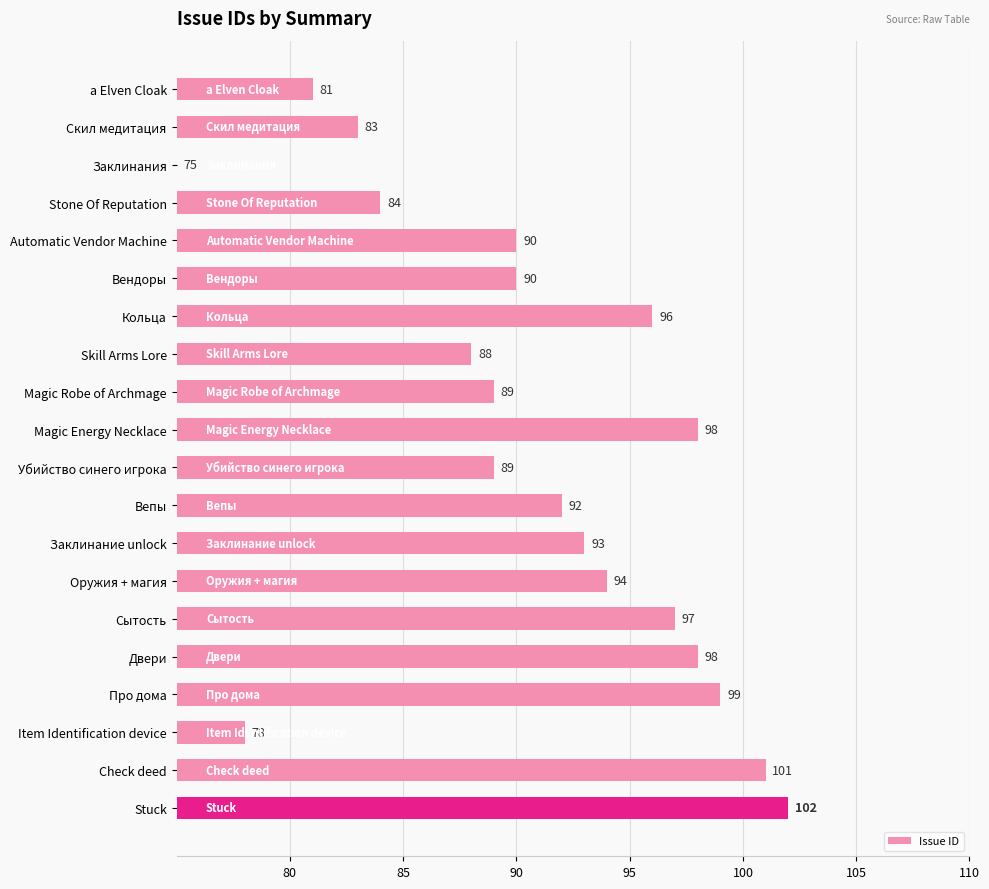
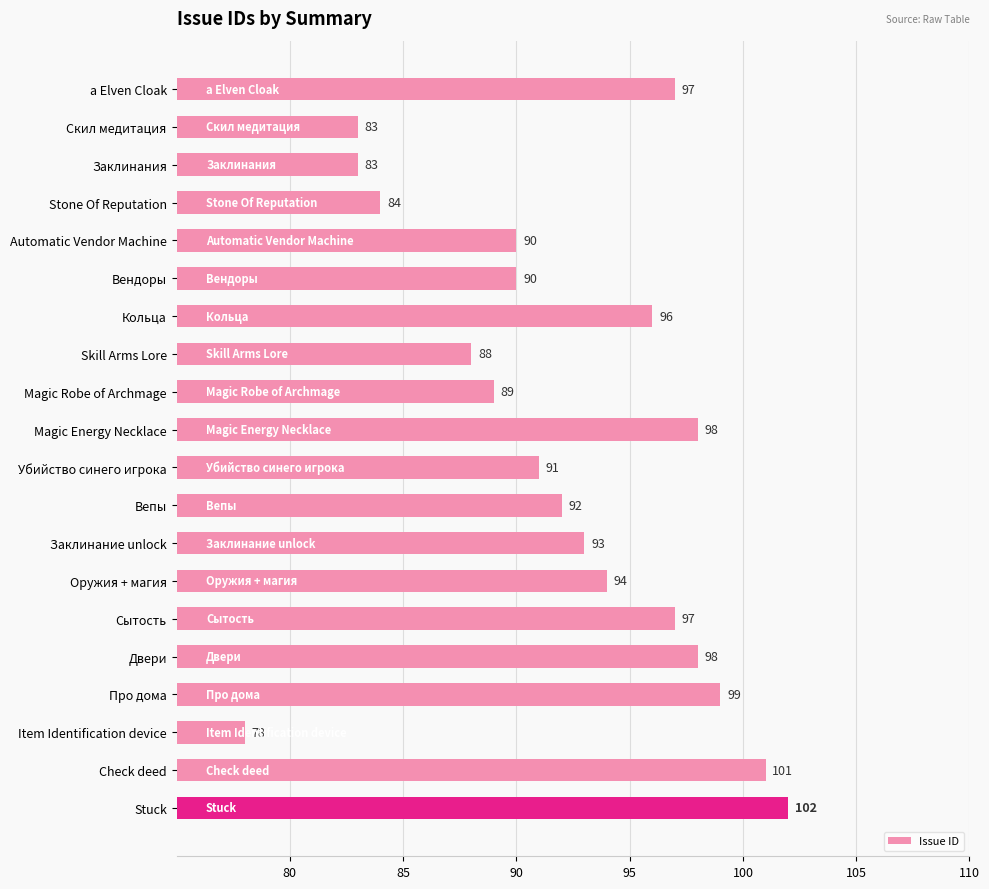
  {
-   "a Elven Cloak": 81,
+   "a Elven Cloak": 97,
    "Скил медитация": 83,
-   "Заклинания": 75,
+   "Заклинания": 83,
    "Stone Of Reputation": 84,
    "Automatic Vendor Machine": 90,
    "Вендоры": 90,
    "Кольца": 96,
    "Skill Arms Lore": 88,
    "Magic Robe of Archmage": 89,
    "Magic Energy Necklace": 98,
-   "Убийство синего игрока": 89,
+   "Убийство синего игрока": 91,
    "Вепы": 92,
    "Заклинание unlock": 93,
    "Оружия + магия": 94,
    "Сытость": 97,
    "Двери": 98,
    "Про дома": 99,
    "Item Identification device": 78,
    "Check deed": 101,
    "Stuck": 102
  }
